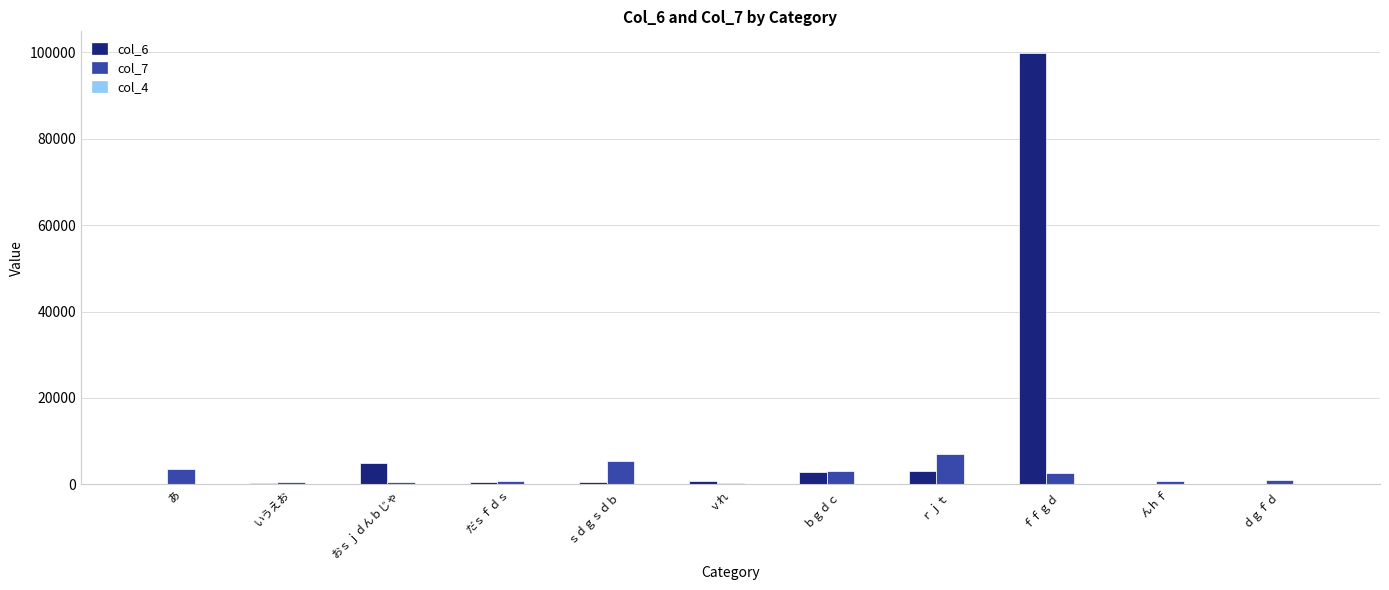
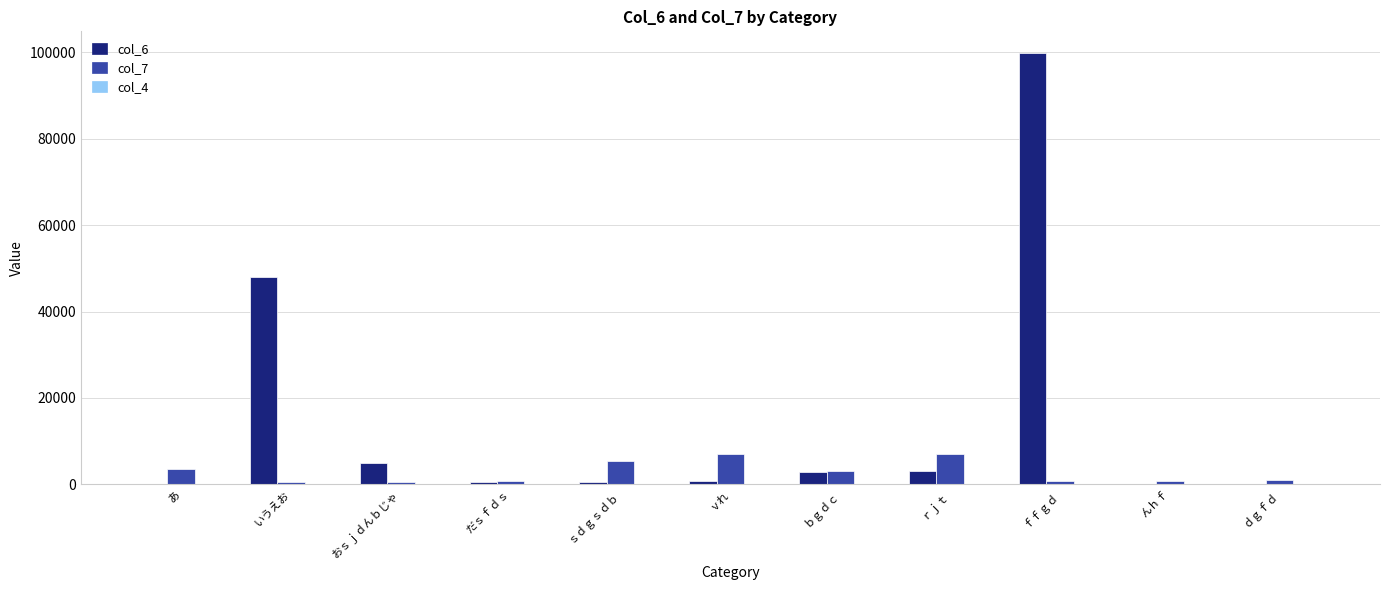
  {
    "col_6": {
-     "いうえお": 0,
+     "いうえお": 48000,
      "おｓｊｄんｂじゃ": 5000,
      "ｖれ": 1000,
      "ｂｇｄｃ": 3000,
      "ｒｊｔ": 3000,
      "ｆｆｇｄ": 100000,
      "んｈｆ": 0,
      "ｄｇｆｄ": 0
    },
    "col_7": {
      "あ": 3000,
      "だｓｆｄｓ": 1000,
      "ｓｄｇｓｄｂ": 5000,
-     "ｖれ": 0,
+     "ｖれ": 7000,
      "ｂｇｄｃ": 3000,
      "ｒｊｔ": 7000,
-     "ｆｆｇｄ": 3000,
+     "ｆｆｇｄ": 1000,
      "んｈｆ": 1000,
      "ｄｇｆｄ": 1000
    }
  }
